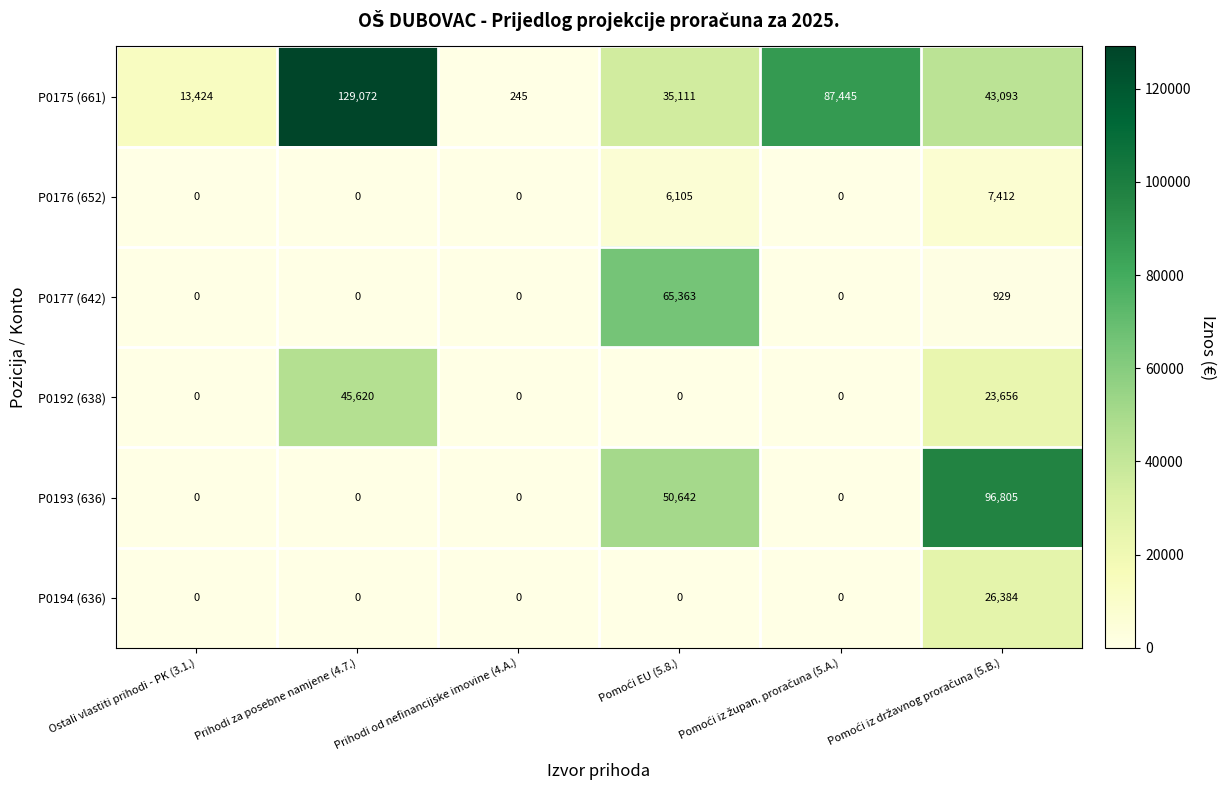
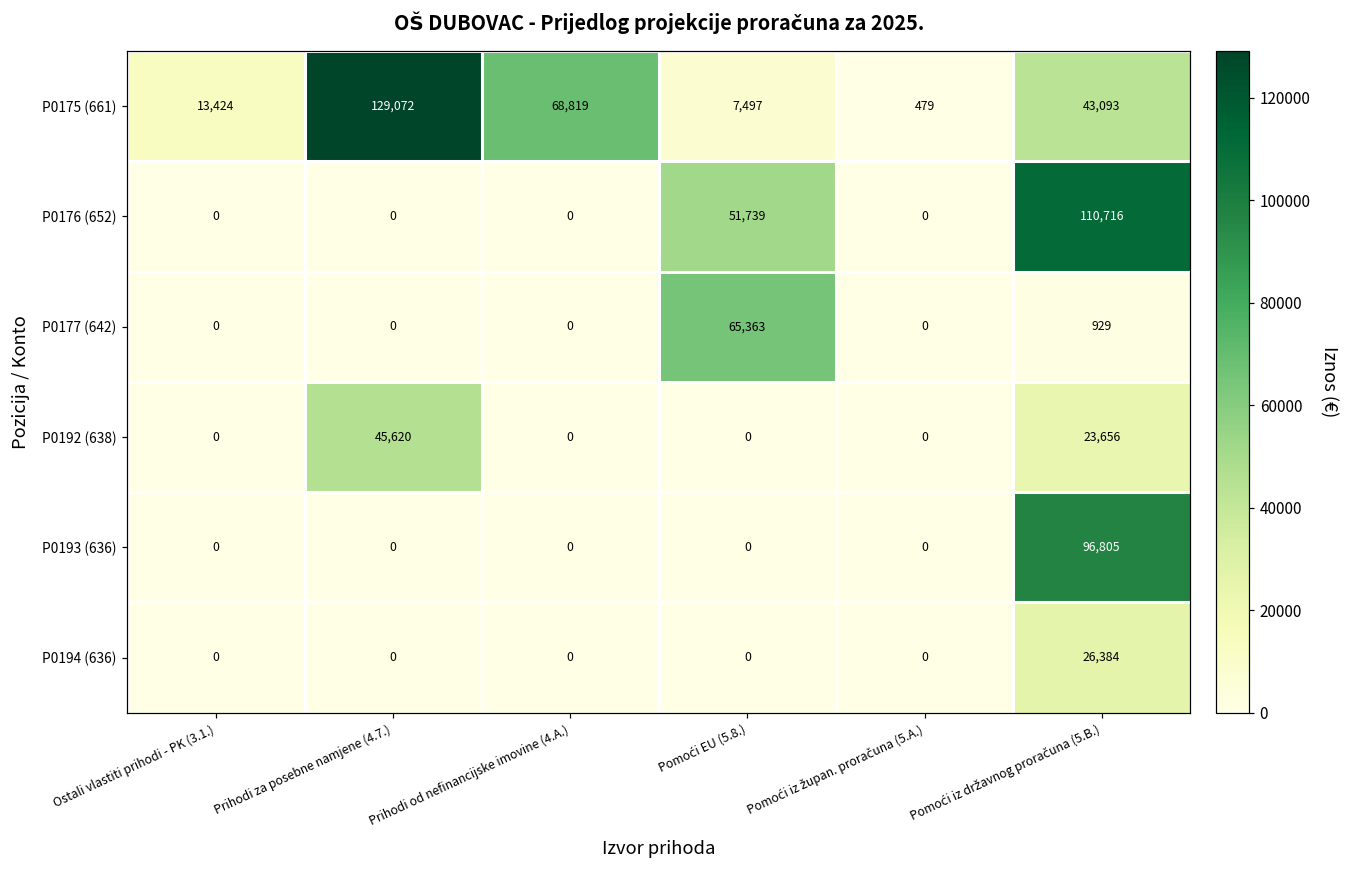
  {
    "P0175 (661)": {
      "Ostali vlastiti prihodi - PK (3.1.)": "13,424",
      "Prihodi za posebne namjene (4.7.)": "129,072",
-     "Prihodi od nefinancijske imovine (4.A.)": "245",
-     "Pomoći EU (5.8.)": "35,111",
-     "Pomoći iz župan. proračuna (5.A.)": "87,445",
+     "Prihodi od nefinancijske imovine (4.A.)": "68,819",
+     "Pomoći EU (5.8.)": "7,497",
+     "Pomoći iz župan. proračuna (5.A.)": "479",
      "Pomoći iz državnog proračuna (5.B.)": "43,093"
    },
    "P0176 (652)": {
      "Ostali vlastiti prihodi - PK (3.1.)": "0",
      "Prihodi za posebne namjene (4.7.)": "0",
      "Prihodi od nefinancijske imovine (4.A.)": "0",
-     "Pomoći EU (5.8.)": "6,105",
+     "Pomoći EU (5.8.)": "51,739",
      "Pomoći iz župan. proračuna (5.A.)": "0",
-     "Pomoći iz državnog proračuna (5.B.)": "7,412"
+     "Pomoći iz državnog proračuna (5.B.)": "110,716"
    },
    "P0177 (642)": {
      "Ostali vlastiti prihodi - PK (3.1.)": "0",
      "Prihodi za posebne namjene (4.7.)": "0",
      "Prihodi od nefinancijske imovine (4.A.)": "0",
      "Pomoći EU (5.8.)": "65,363",
      "Pomoći iz župan. proračuna (5.A.)": "0",
      "Pomoći iz državnog proračuna (5.B.)": "929"
    },
    "P0192 (638)": {
      "Ostali vlastiti prihodi - PK (3.1.)": "0",
      "Prihodi za posebne namjene (4.7.)": "45,620",
      "Prihodi od nefinancijske imovine (4.A.)": "0",
      "Pomoći EU (5.8.)": "0",
      "Pomoći iz župan. proračuna (5.A.)": "0",
      "Pomoći iz državnog proračuna (5.B.)": "23,656"
    },
    "P0193 (636)": {
      "Ostali vlastiti prihodi - PK (3.1.)": "0",
      "Prihodi za posebne namjene (4.7.)": "0",
      "Prihodi od nefinancijske imovine (4.A.)": "0",
-     "Pomoći EU (5.8.)": "50,642",
+     "Pomoći EU (5.8.)": "0",
      "Pomoći iz župan. proračuna (5.A.)": "0",
      "Pomoći iz državnog proračuna (5.B.)": "96,805"
    },
    "P0194 (636)": {
      "Ostali vlastiti prihodi - PK (3.1.)": "0",
      "Prihodi za posebne namjene (4.7.)": "0",
      "Prihodi od nefinancijske imovine (4.A.)": "0",
      "Pomoći EU (5.8.)": "0",
      "Pomoći iz župan. proračuna (5.A.)": "0",
      "Pomoći iz državnog proračuna (5.B.)": "26,384"
    }
  }
